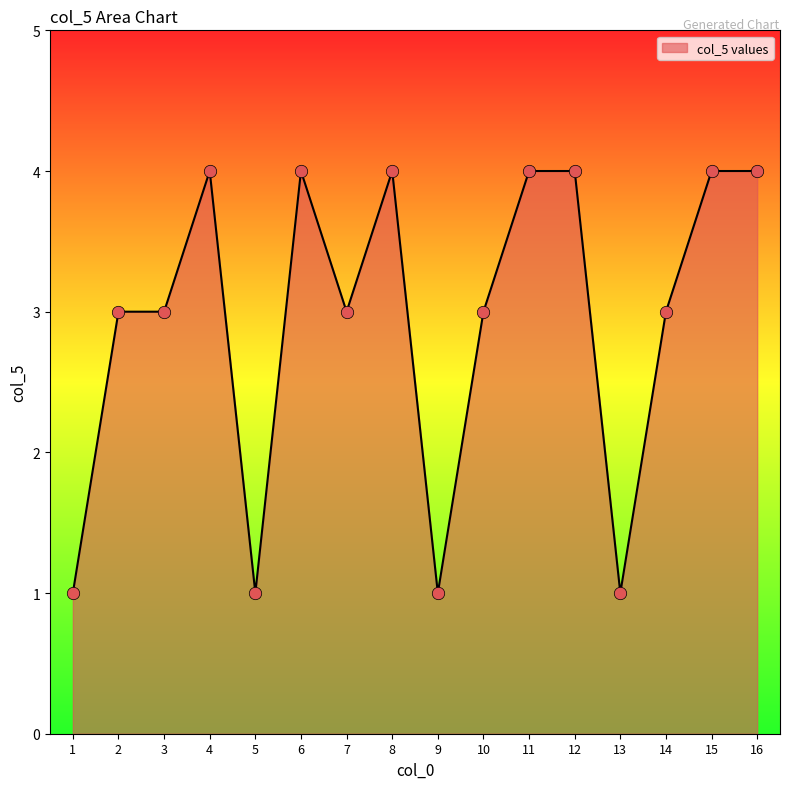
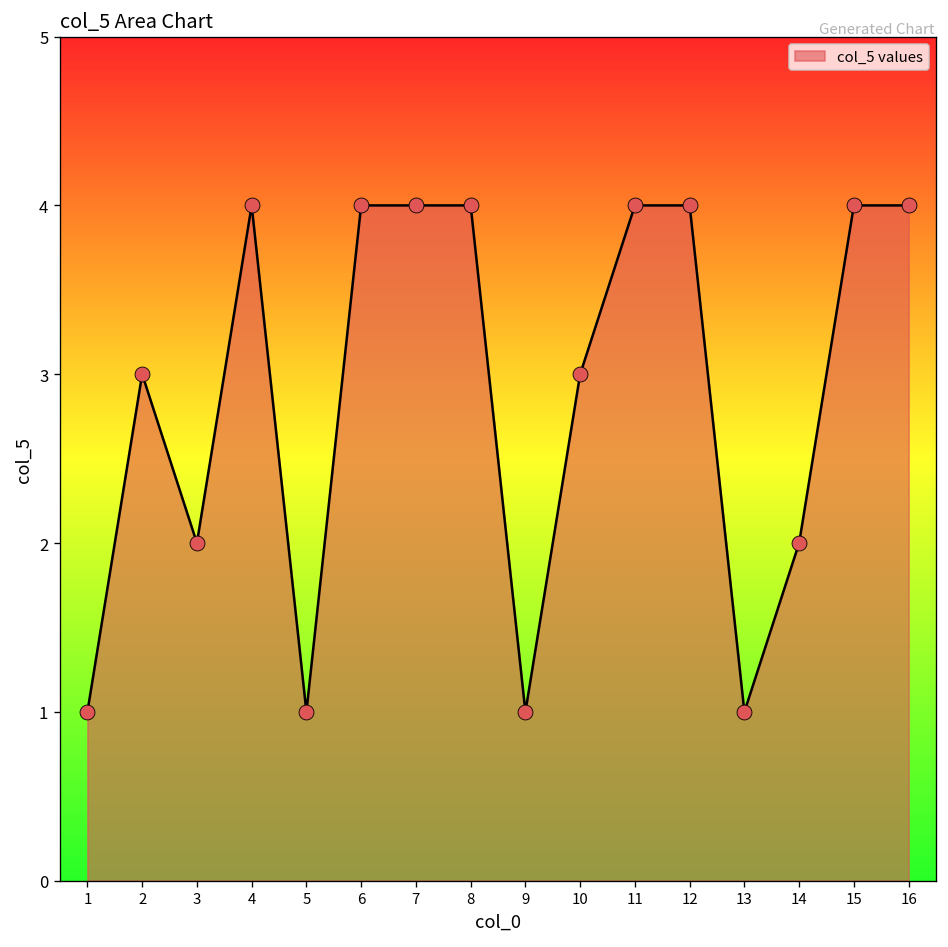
  {
    "1": 1,
    "2": 3,
-   "3": 3,
+   "3": 2,
    "4": 4,
    "5": 1,
    "6": 4,
-   "7": 3,
+   "7": 4,
    "8": 4,
    "9": 1,
    "10": 3,
    "11": 4,
    "12": 4,
    "13": 1,
-   "14": 3,
+   "14": 2,
    "15": 4,
    "16": 4
  }
